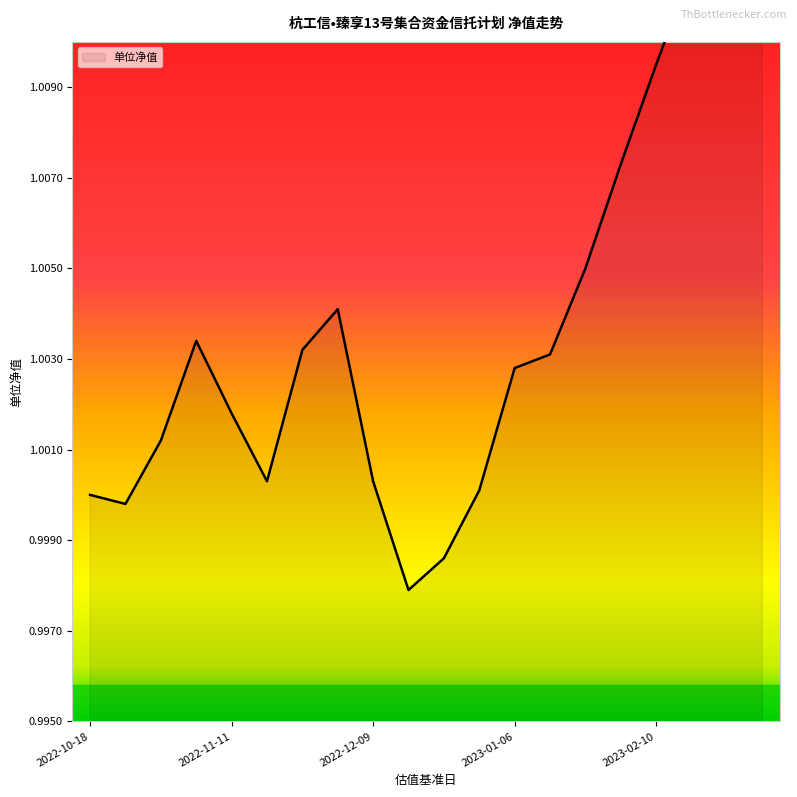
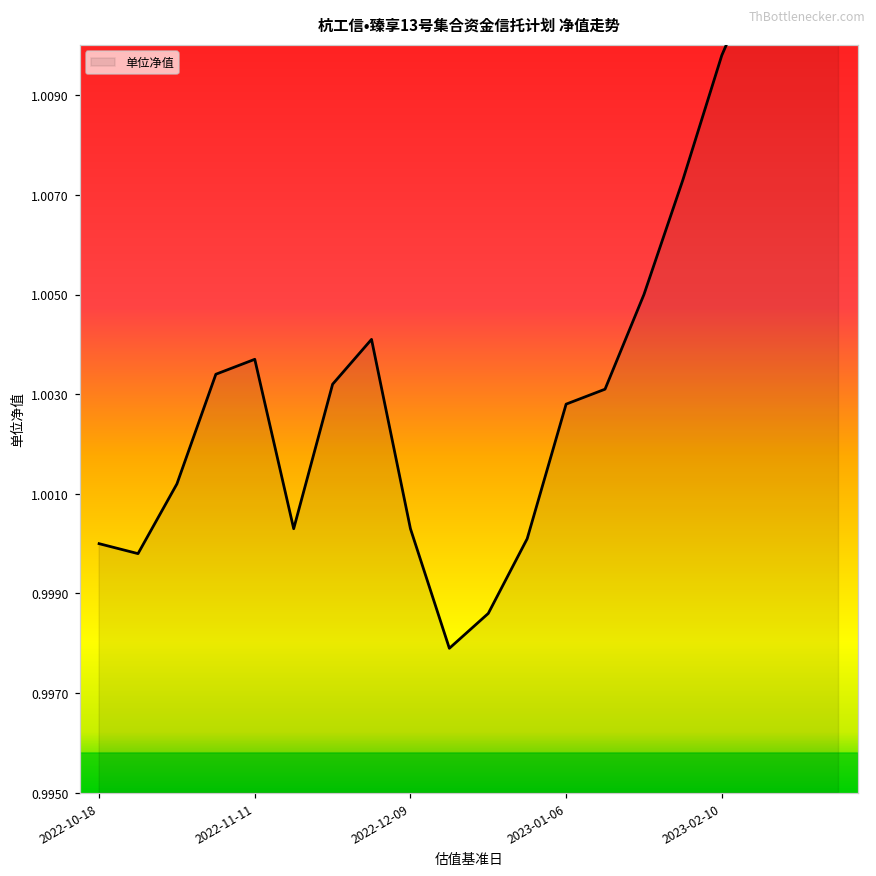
  {
    "2022-10-18": 1.0000,
-   "2022-11-11": 1.0018,
+   "2022-11-11": 1.0037,
    "2022-12-09": 1.0003,
    "2023-01-06": 1.0028,
-   "2023-02-10": 1.0095
+   "2023-02-10": 1.0098
  }
